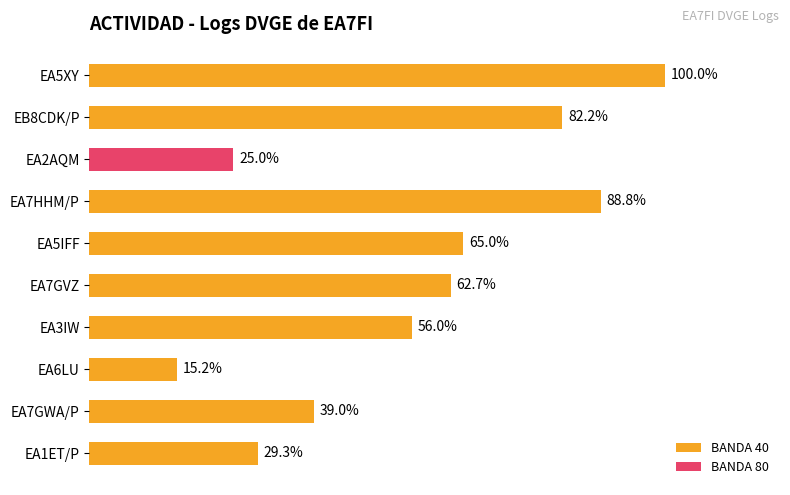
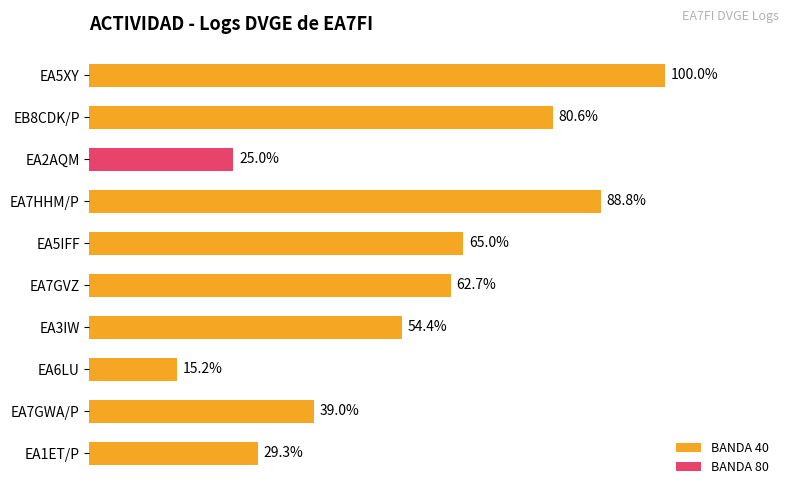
  {
    "EA5XY": "100.0%",
-   "EB8CDK/P": "82.2%",
+   "EB8CDK/P": "80.6%",
    "EA2AQM": "25.0%",
    "EA7HHM/P": "88.8%",
    "EA5IFF": "65.0%",
    "EA7GVZ": "62.7%",
-   "EA3IW": "56.0%",
+   "EA3IW": "54.4%",
    "EA6LU": "15.2%",
    "EA7GWA/P": "39.0%",
    "EA1ET/P": "29.3%"
  }
